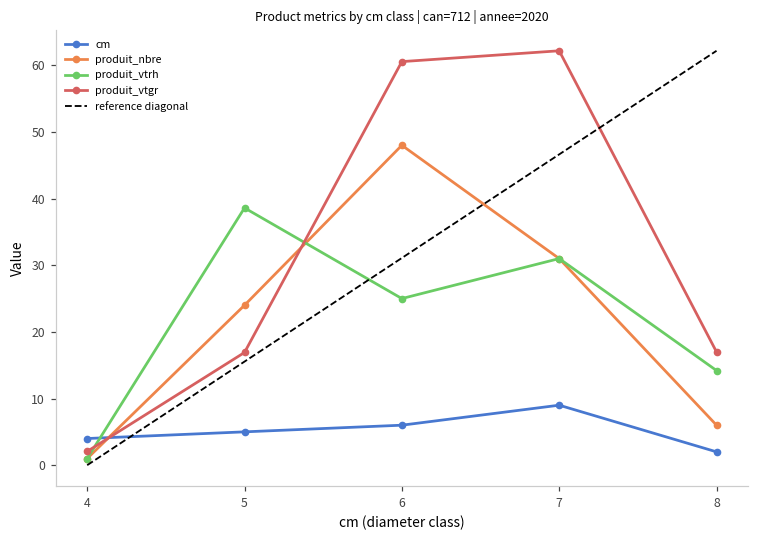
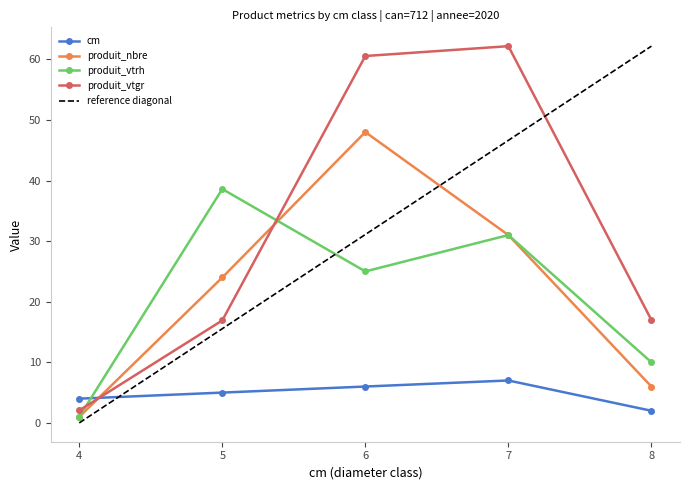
  {
    "cm": {
      "4": 4,
      "5": 5,
      "6": 6,
-     "7": 9,
+     "7": 7,
      "8": 2
    },
    "produit_vtrh": {
      "5": 39,
      "6": 25,
-     "8": 14
+     "8": 10
    },
    "reference diagonal": {
      "4": 0,
      "8": 62
    }
  }
